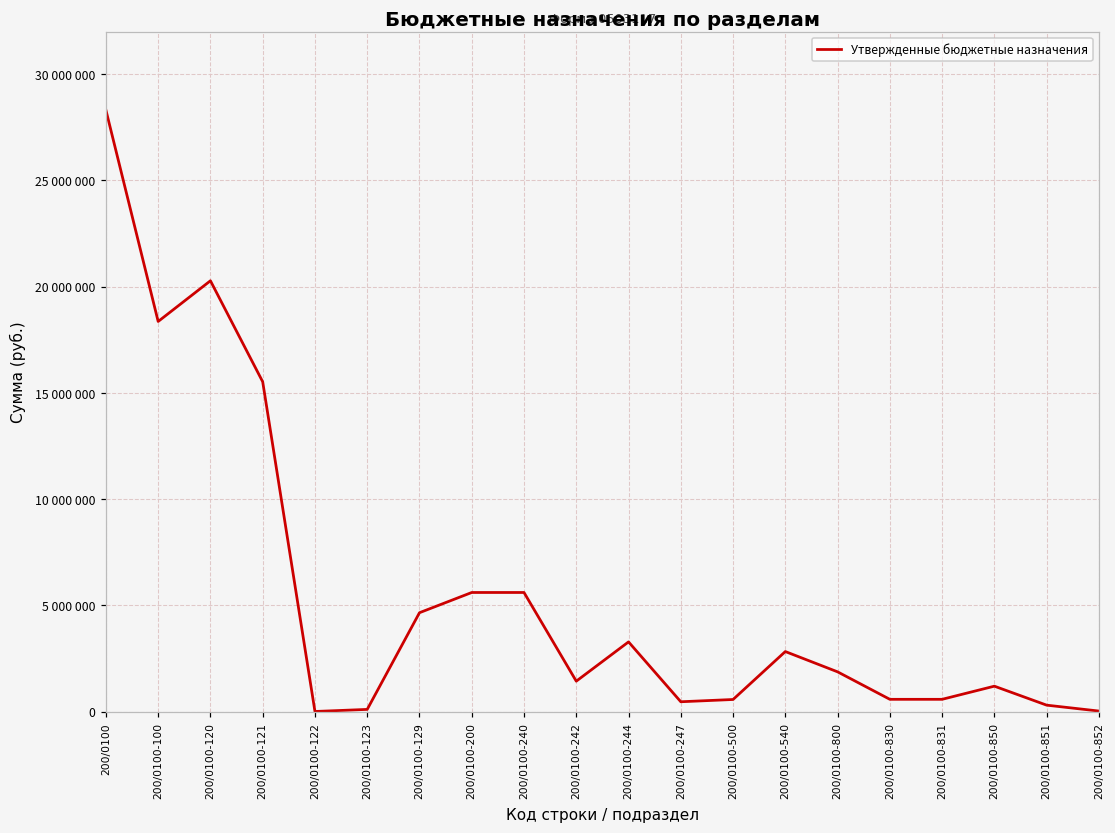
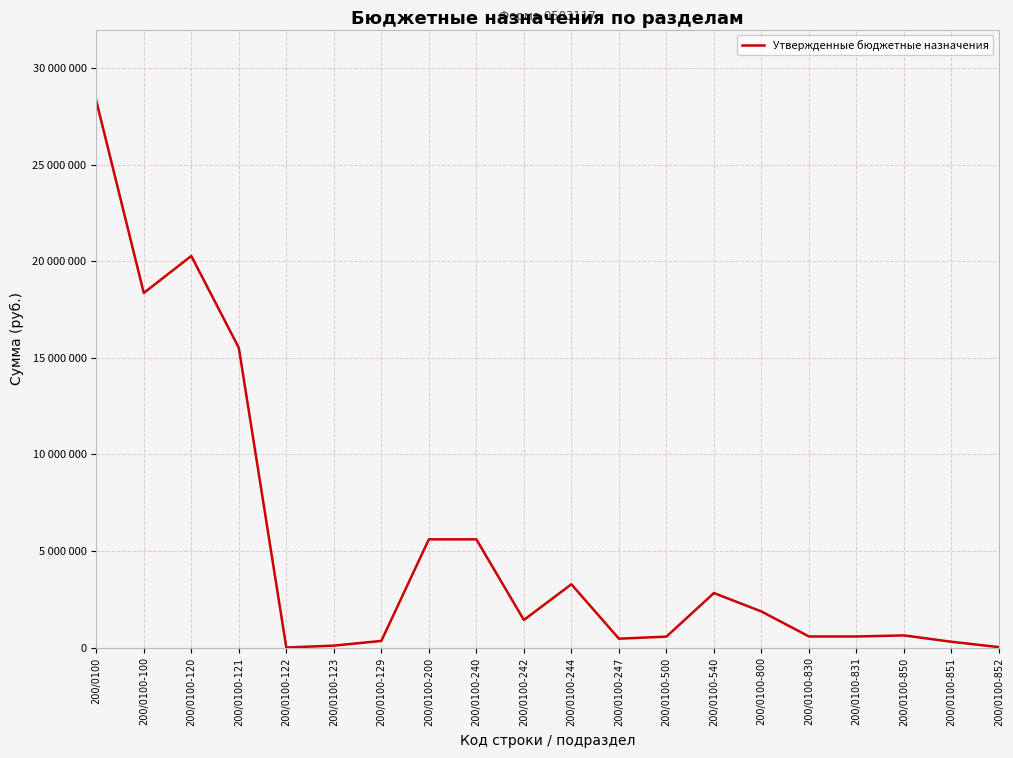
  {
    "200/0100": 28300000,
    "200/0100-100": 18400000,
    "200/0100-120": 20300000,
    "200/0100-121": 15500000,
    "200/0100-122": 0,
    "200/0100-123": 100000,
-   "200/0100-129": 4700000,
+   "200/0100-129": 300000,
    "200/0100-200": 5600000,
    "200/0100-240": 5600000,
    "200/0100-242": 1400000,
    "200/0100-244": 3300000,
    "200/0100-247": 500000,
    "200/0100-500": 600000,
    "200/0100-540": 2800000,
    "200/0100-800": 1900000,
    "200/0100-830": 600000,
    "200/0100-831": 600000,
-   "200/0100-850": 1200000,
+   "200/0100-850": 600000,
    "200/0100-851": 300000,
    "200/0100-852": 0
  }
